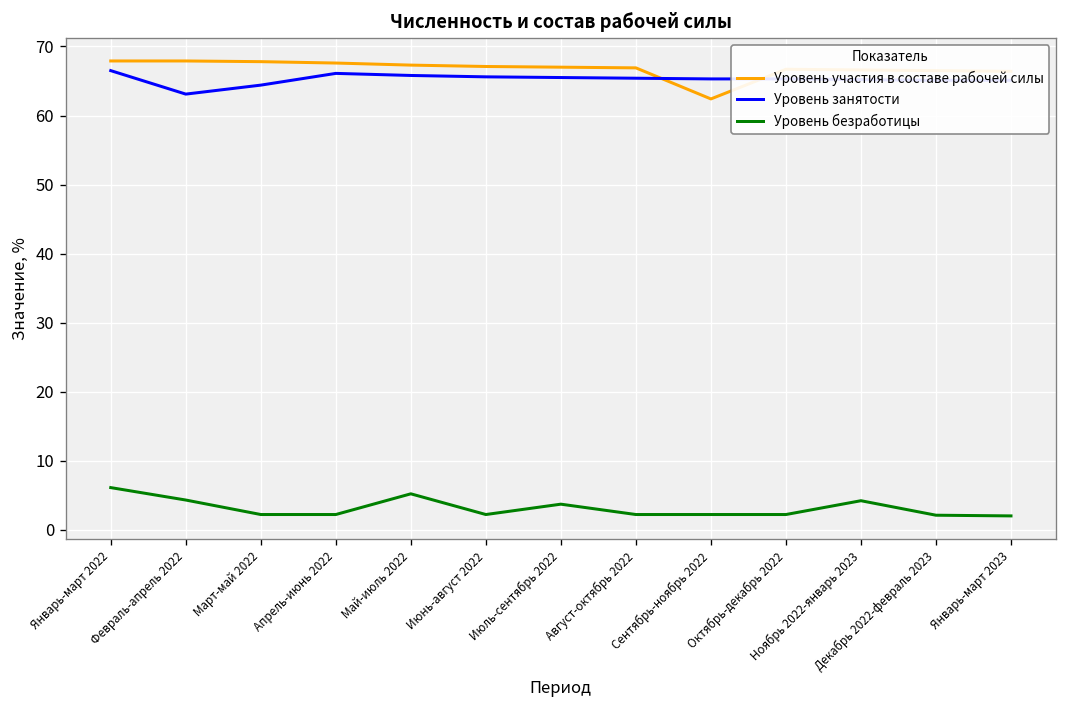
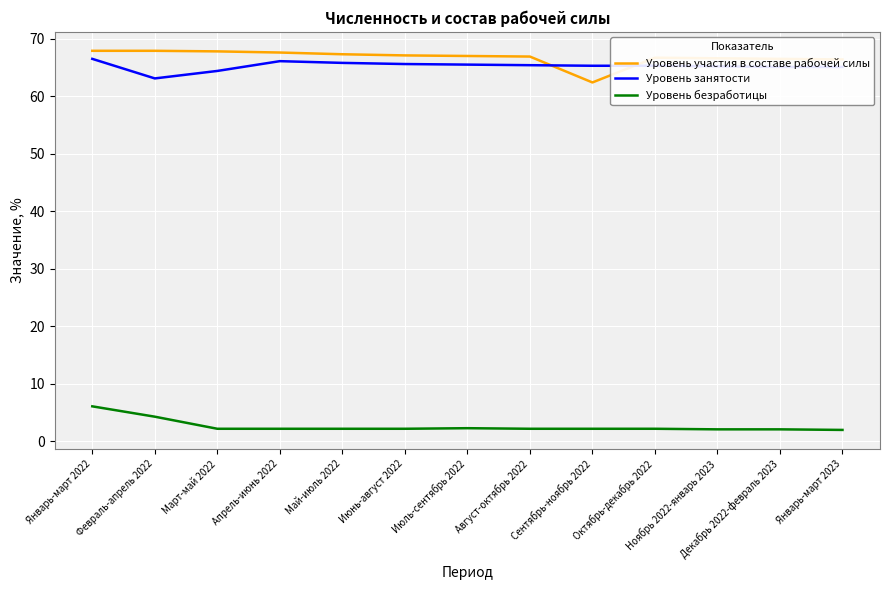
  {
    "Уровень участия в составе рабочей силы": {
      "Январь-март 2022": 68,
      "Февраль-апрель 2022": 68,
      "Март-май 2022": 68,
      "Апрель-июнь 2022": 68,
      "Май-июль 2022": 67,
      "Июнь-август 2022": 67,
      "Июль-сентябрь 2022": 67,
      "Август-октябрь 2022": 67,
      "Сентябрь-ноябрь 2022": 62
    },
    "Уровень занятости": {
      "Январь-март 2022": 67,
      "Февраль-апрель 2022": 63,
      "Март-май 2022": 64,
      "Апрель-июнь 2022": 66,
      "Май-июль 2022": 66,
      "Июнь-август 2022": 66,
      "Июль-сентябрь 2022": 66,
      "Август-октябрь 2022": 65,
      "Сентябрь-ноябрь 2022": 65
    },
    "Уровень безработицы": {
      "Январь-март 2022": 6,
      "Февраль-апрель 2022": 4,
      "Март-май 2022": 2,
      "Апрель-июнь 2022": 2,
-     "Май-июль 2022": 5,
+     "Май-июль 2022": 2,
      "Июнь-август 2022": 2,
-     "Июль-сентябрь 2022": 4,
+     "Июль-сентябрь 2022": 2,
      "Август-октябрь 2022": 2,
      "Сентябрь-ноябрь 2022": 2,
      "Октябрь-декабрь 2022": 2,
-     "Ноябрь 2022-январь 2023": 4,
+     "Ноябрь 2022-январь 2023": 2,
      "Декабрь 2022-февраль 2023": 2,
      "Январь-март 2023": 2
    }
  }
